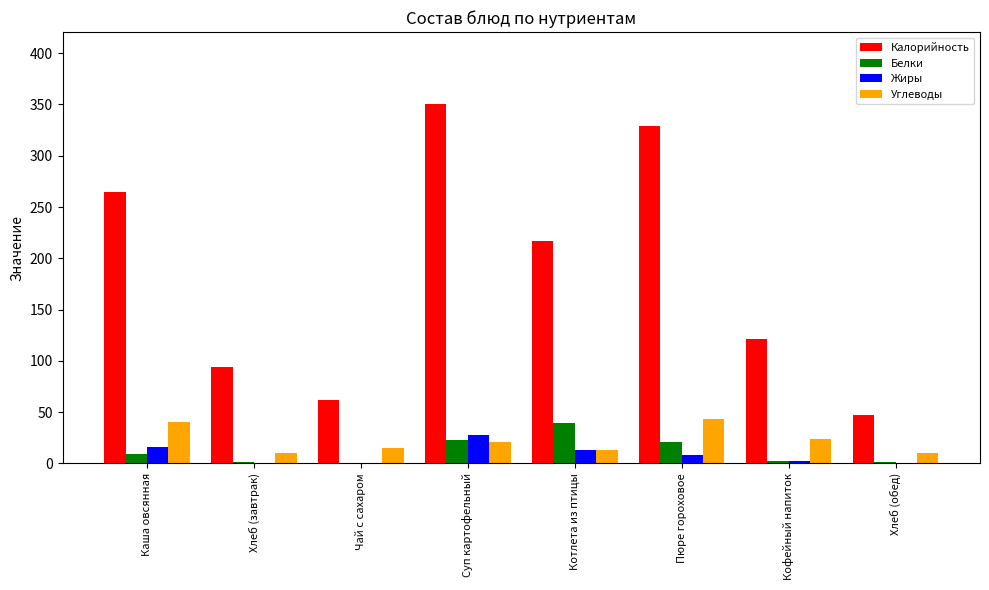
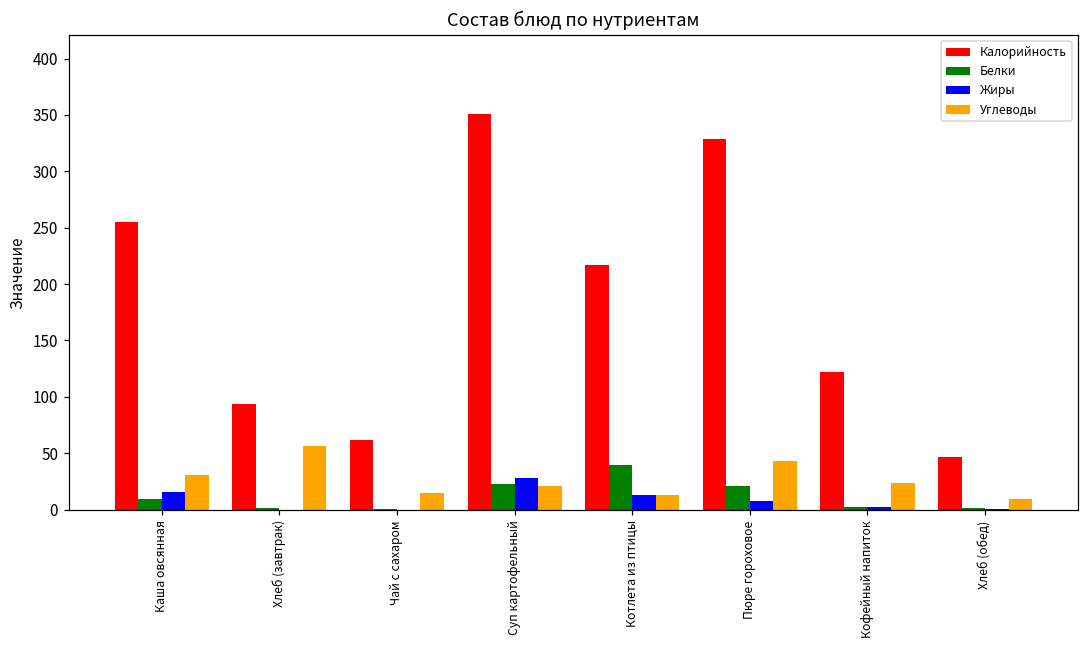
  {
    "Калорийность": {
-     "Каша овсянная": 264,
+     "Каша овсянная": 255,
      "Хлеб (завтрак)": 94,
      "Чай с сахаром": 61,
      "Суп картофельный": 351,
      "Котлета из птицы": 217,
      "Пюре гороховое": 329,
      "Кофейный напиток": 122,
      "Хлеб (обед)": 47
    },
    "Белки": {
      "Каша овсянная": 9,
      "Суп картофельный": 23,
      "Котлета из птицы": 39,
      "Пюре гороховое": 21
    },
    "Жиры": {
      "Каша овсянная": 16,
      "Хлеб (завтрак)": 0,
      "Суп картофельный": 28,
      "Котлета из птицы": 13,
      "Пюре гороховое": 8
    },
    "Углеводы": {
-     "Каша овсянная": 40,
-     "Хлеб (завтрак)": 10,
+     "Каша овсянная": 30,
+     "Хлеб (завтрак)": 56,
      "Чай с сахаром": 15,
      "Суп картофельный": 21,
      "Котлета из птицы": 13,
      "Пюре гороховое": 43,
      "Кофейный напиток": 23,
      "Хлеб (обед)": 10
    }
  }
